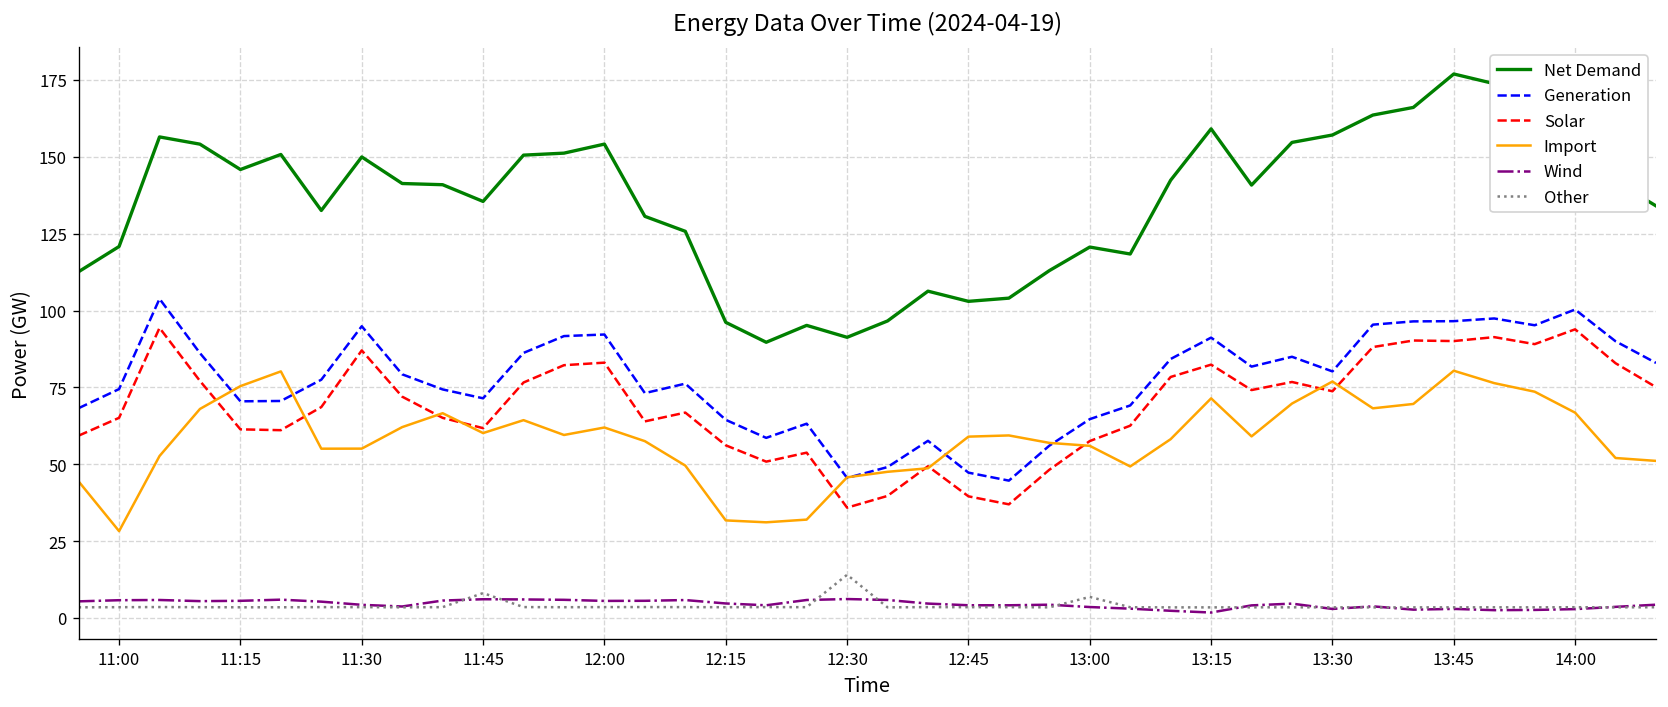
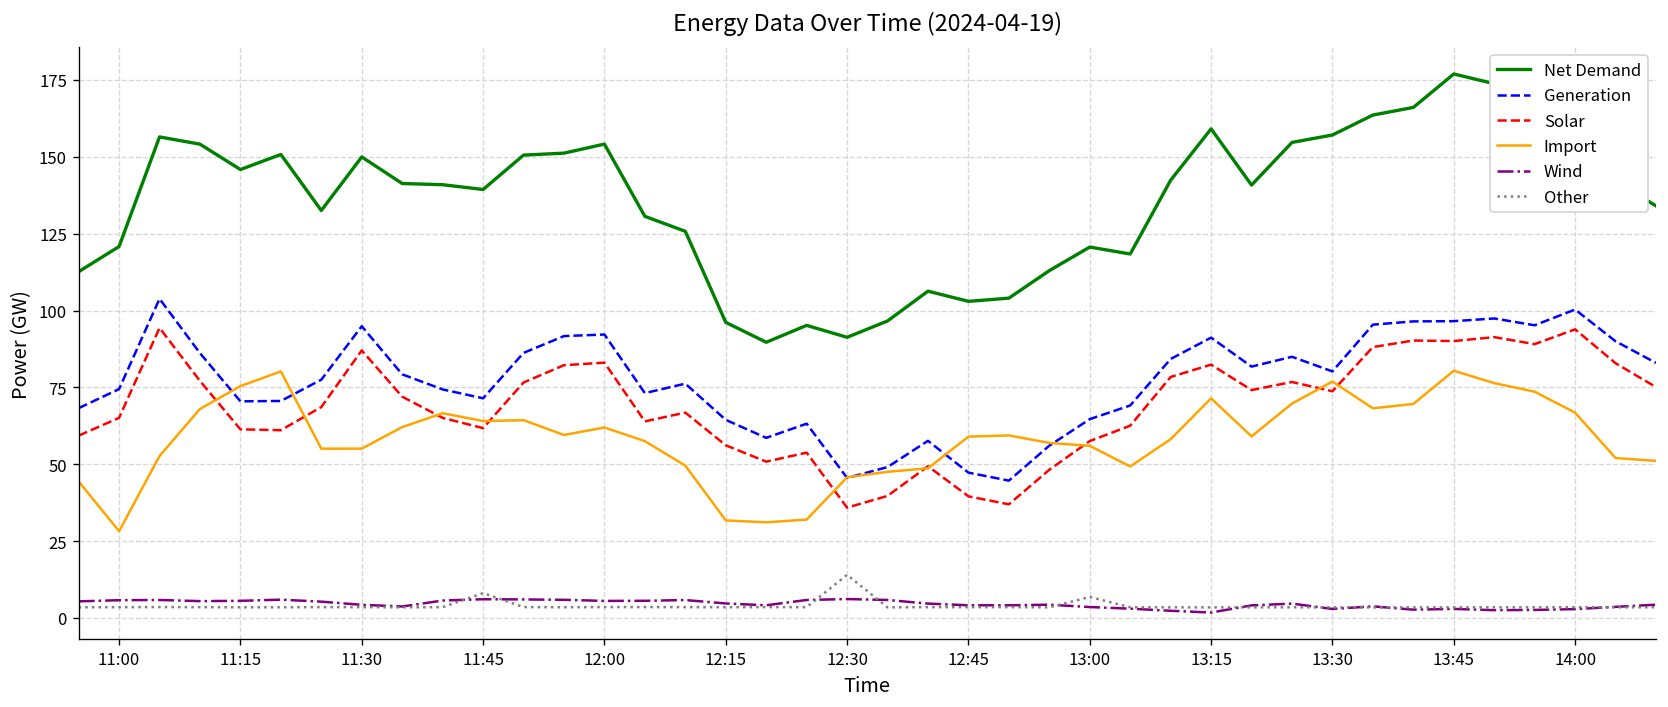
  {
    "Net Demand": {
      "11:00": 121,
      "11:15": 146,
      "11:30": 150,
-     "11:45": 135,
+     "11:45": 139,
      "12:00": 154,
      "12:15": 96,
      "12:30": 91,
      "12:45": 103,
      "13:00": 121,
      "13:15": 159,
      "13:30": 157,
      "13:45": 177
    },
    "Generation": {
      "11:00": 74,
      "11:15": 70,
      "11:30": 95,
      "11:45": 71,
      "12:00": 92,
      "12:15": 64,
      "12:45": 47,
      "13:00": 65,
      "13:15": 91,
      "13:30": 80,
      "13:45": 97,
      "14:00": 100
    },
    "Solar": {
      "11:00": 65,
      "11:15": 61,
      "11:30": 87,
      "11:45": 62,
      "12:00": 83,
      "12:15": 56,
      "12:30": 36,
      "12:45": 40,
      "13:00": 58,
      "13:15": 82,
      "13:30": 74,
      "13:45": 90,
      "14:00": 94
    },
    "Import": {
      "11:00": 28,
      "11:15": 75,
      "11:30": 55,
-     "11:45": 60,
+     "11:45": 64,
      "12:00": 62,
      "12:15": 32,
      "12:45": 59,
      "13:00": 56,
      "13:15": 71,
      "13:30": 77,
      "13:45": 80,
      "14:00": 67
    },
    "Wind": {
      "11:00": 6,
      "11:15": 6,
      "11:45": 6,
      "12:00": 6,
      "12:15": 5,
      "12:30": 6,
      "13:00": 4,
      "13:15": 2
    },
    "Other": {
      "11:00": 3,
      "11:15": 3,
      "11:45": 8,
      "12:00": 4,
      "12:15": 3,
      "12:30": 14,
      "13:00": 7,
      "13:15": 3
    }
  }
